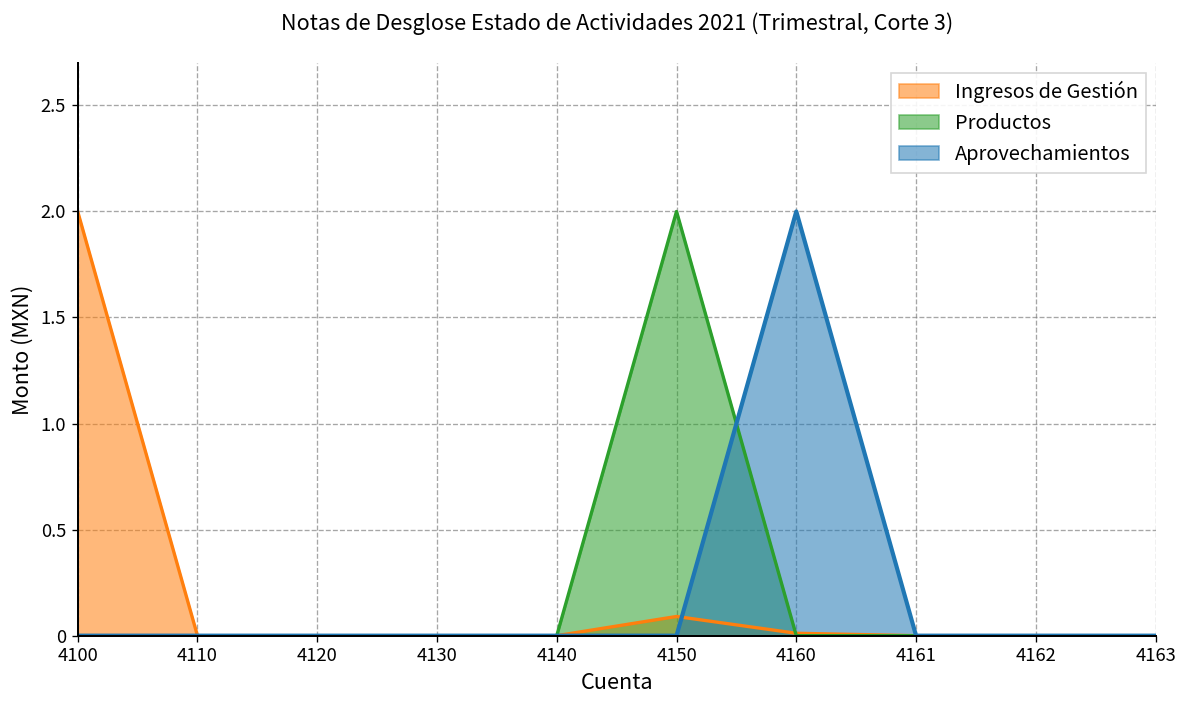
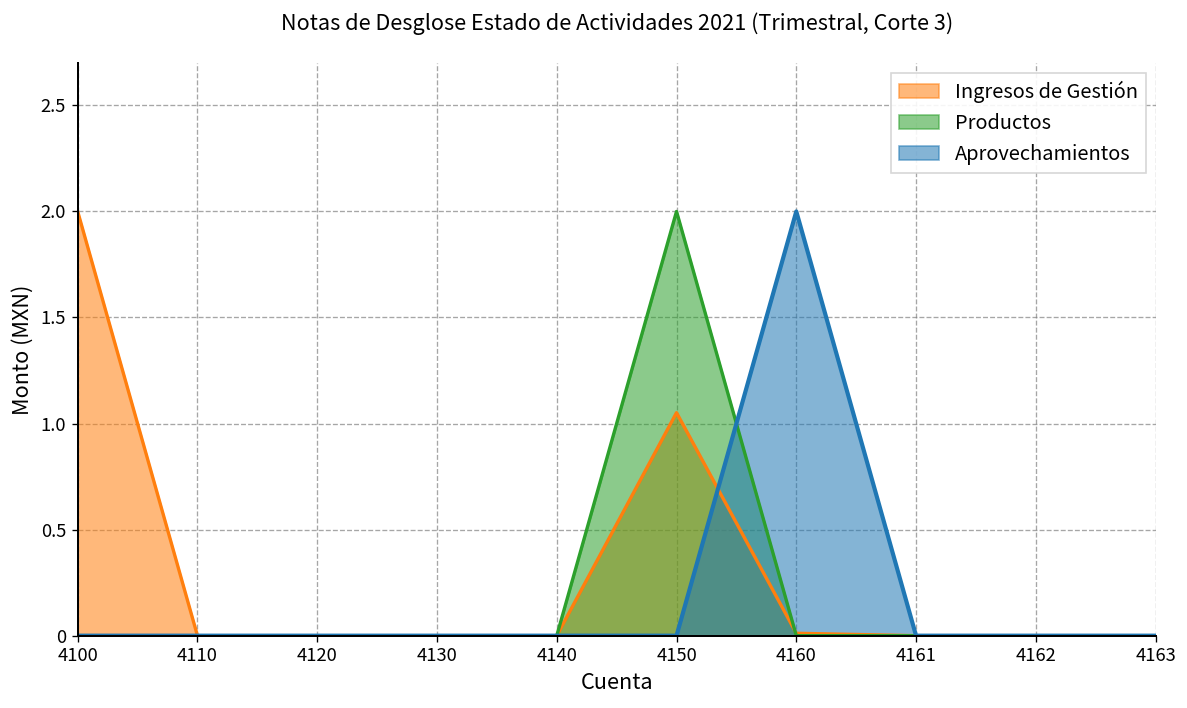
  {
    "Ingresos de Gestión": {
      "4100": 2.00,
-     "4150": 0.09
+     "4150": 1.05
    },
    "Productos": {
      "4150": 2.00
    },
    "Aprovechamientos": {
      "4150": 0.00,
      "4160": 2.00
    }
  }
